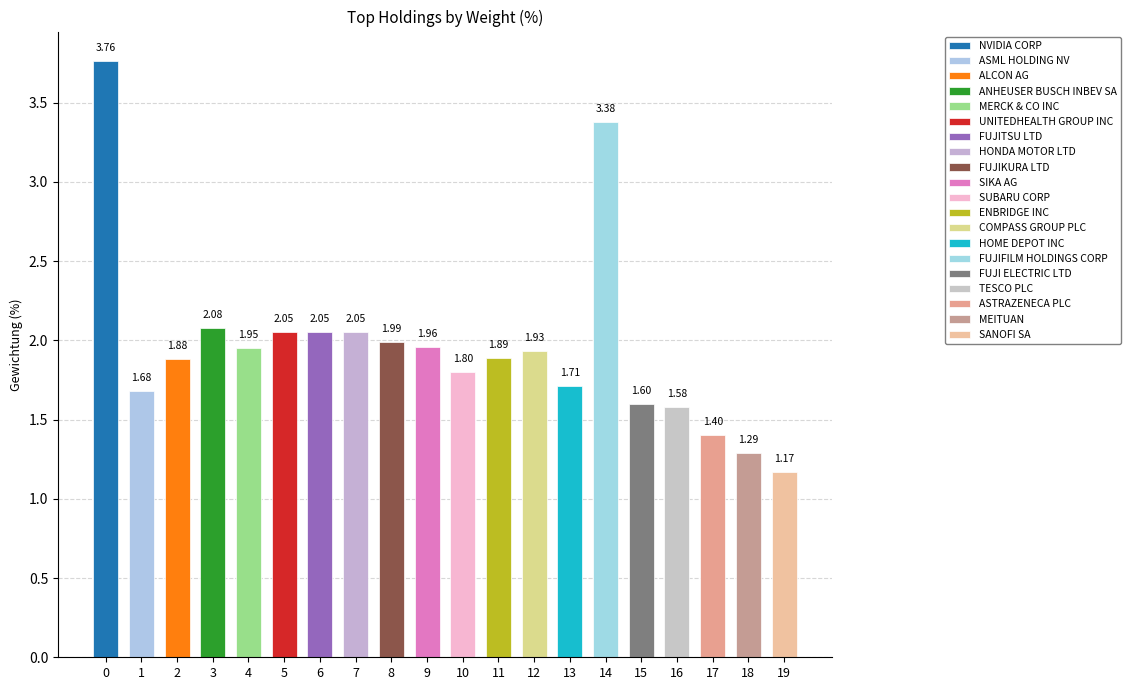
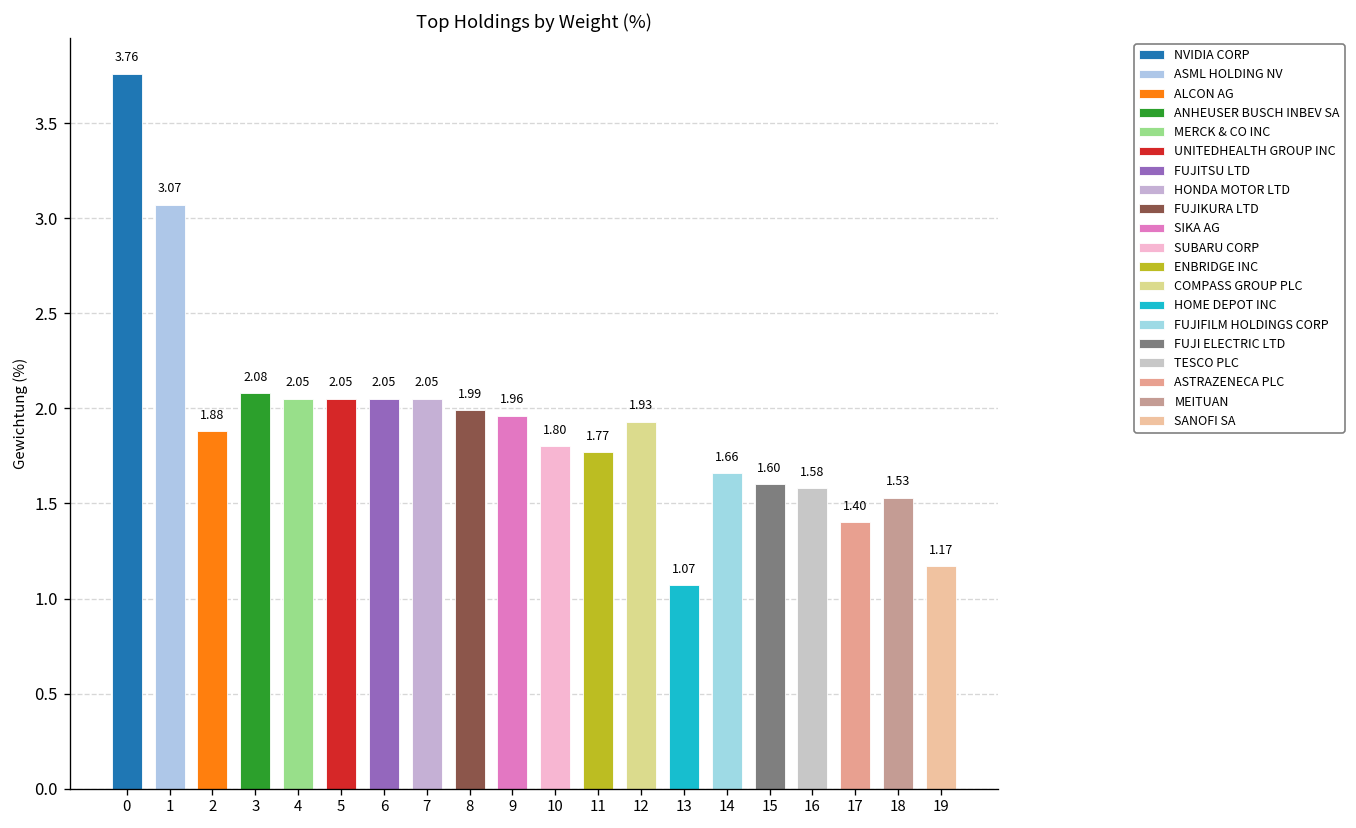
  {
    "0": 3.76,
-   "1": 1.68,
+   "1": 3.07,
    "2": 1.88,
    "3": 2.08,
-   "4": 1.95,
+   "4": 2.05,
    "5": 2.05,
    "6": 2.05,
    "7": 2.05,
    "8": 1.99,
    "9": 1.96,
    "10": 1.80,
-   "11": 1.89,
+   "11": 1.77,
    "12": 1.93,
-   "13": 1.71,
-   "14": 3.38,
+   "13": 1.07,
+   "14": 1.66,
    "15": 1.60,
    "16": 1.58,
    "17": 1.40,
-   "18": 1.29,
+   "18": 1.53,
    "19": 1.17
  }
